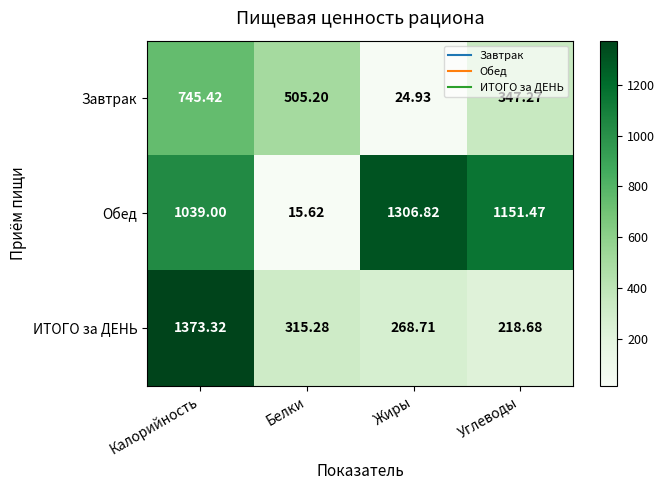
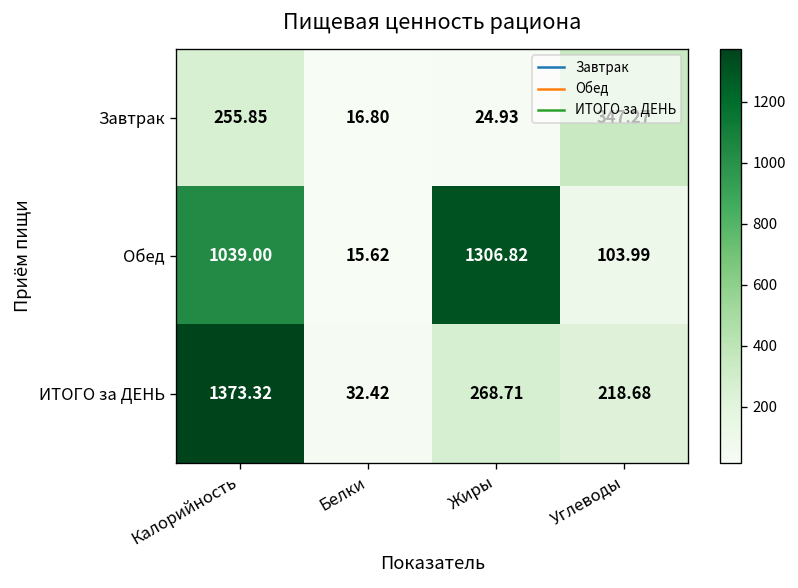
  {
    "Завтрак": {
-     "Калорийность": 745.42,
-     "Белки": 505.20,
+     "Калорийность": 255.85,
+     "Белки": 16.80,
      "Жиры": 24.93
    },
    "Обед": {
      "Калорийность": 1039.00,
      "Белки": 15.62,
      "Жиры": 1306.82,
-     "Углеводы": 1151.47
+     "Углеводы": 103.99
    },
    "ИТОГО за ДЕНЬ": {
      "Калорийность": 1373.32,
-     "Белки": 315.28,
+     "Белки": 32.42,
      "Жиры": 268.71,
      "Углеводы": 218.68
    }
  }
